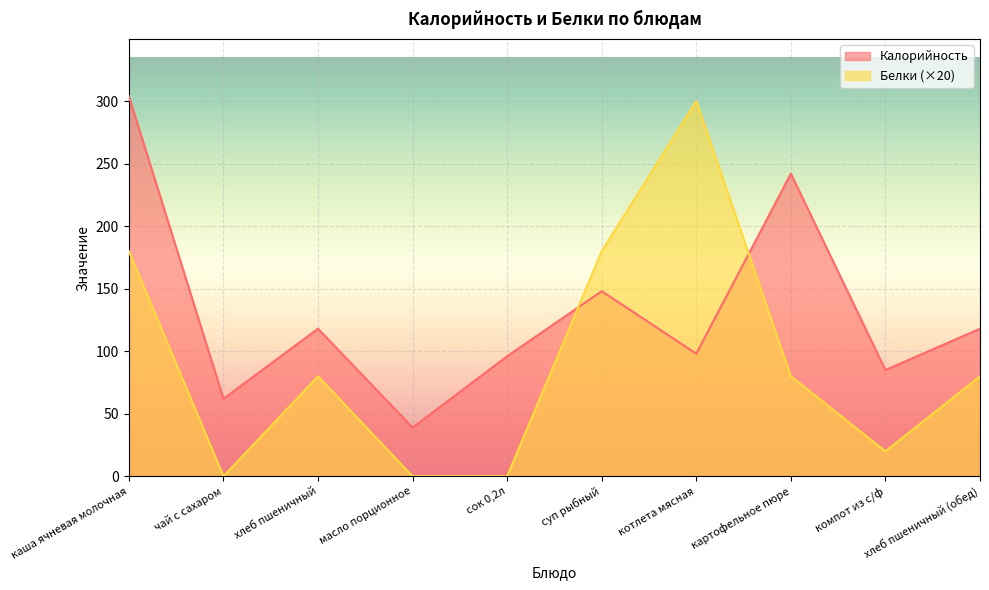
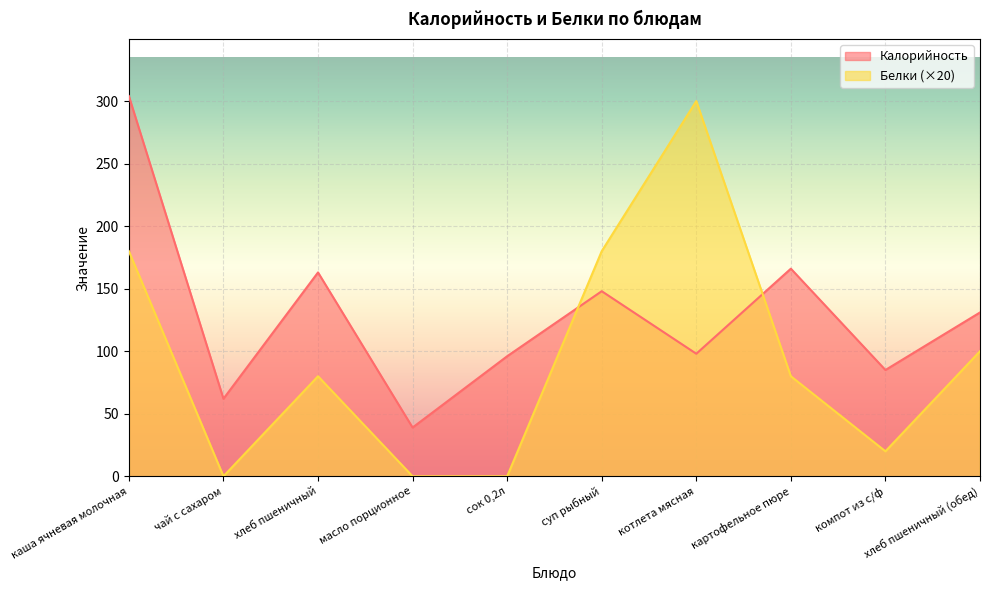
  {
    "Калорийность": {
      "каша ячневая молочная": 304,
      "чай с сахаром": 62,
-     "хлеб пшеничный": 118,
+     "хлеб пшеничный": 163,
      "масло порционное": 39,
      "сок 0,2л": 96,
      "суп рыбный": 148,
      "котлета мясная": 98,
-     "картофельное пюре": 242,
+     "картофельное пюре": 166,
      "компот из с/ф": 85,
-     "хлеб пшеничный (обед)": 118
+     "хлеб пшеничный (обед)": 131
    },
    "Белки (×20)": {
      "каша ячневая молочная": 180,
      "чай с сахаром": 0,
      "хлеб пшеничный": 80,
      "масло порционное": 0,
      "сок 0,2л": 0,
      "суп рыбный": 180,
      "котлета мясная": 300,
      "картофельное пюре": 80,
      "компот из с/ф": 20,
-     "хлеб пшеничный (обед)": 80
+     "хлеб пшеничный (обед)": 100
    }
  }
